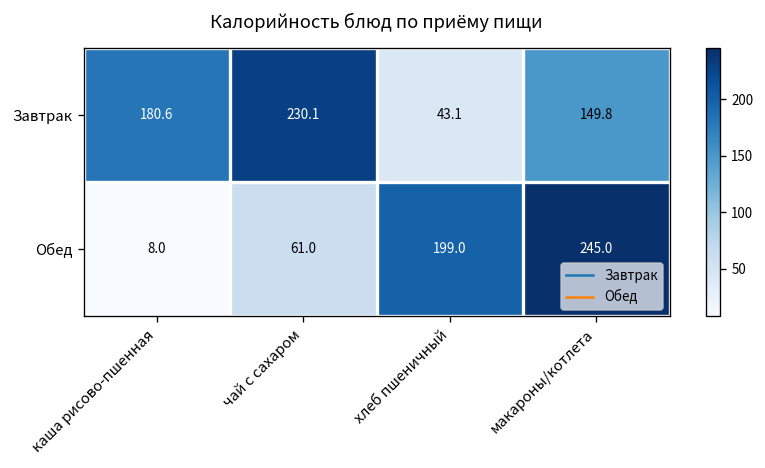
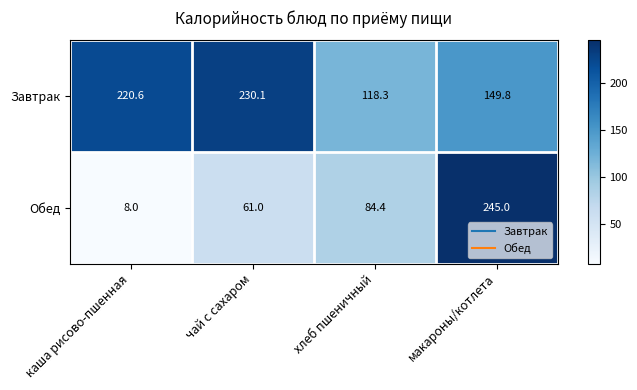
  {
    "Завтрак": {
-     "каша рисово-пшенная": 180.6,
+     "каша рисово-пшенная": 220.6,
      "чай с сахаром": 230.1,
-     "хлеб пшеничный": 43.1,
+     "хлеб пшеничный": 118.3,
      "макароны/котлета": 149.8
    },
    "Обед": {
      "каша рисово-пшенная": 8.0,
      "чай с сахаром": 61.0,
-     "хлеб пшеничный": 199.0,
+     "хлеб пшеничный": 84.4,
      "макароны/котлета": 245.0
    }
  }
